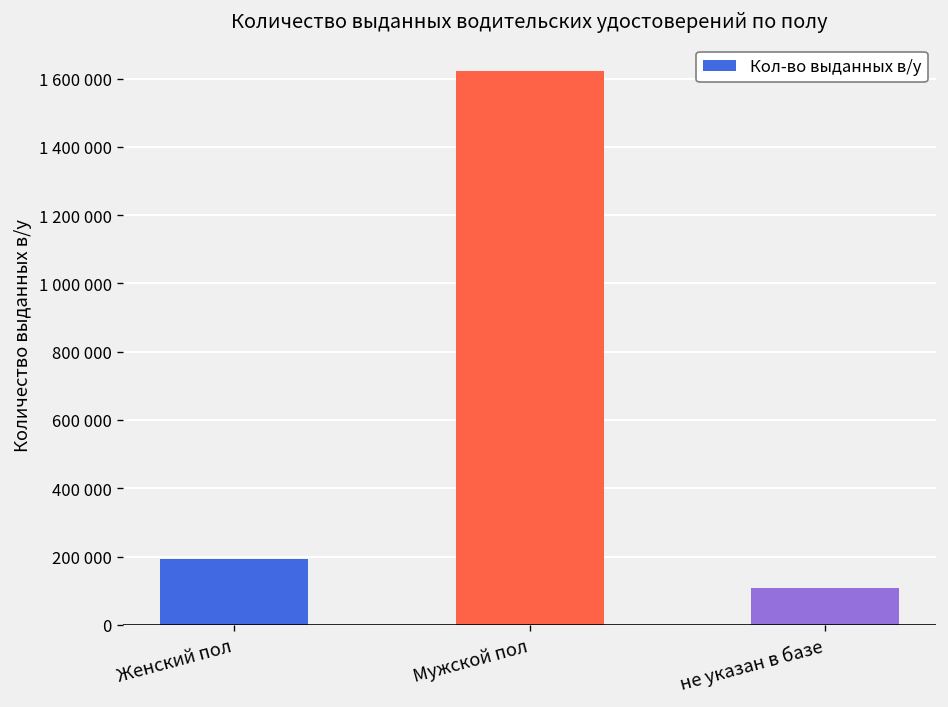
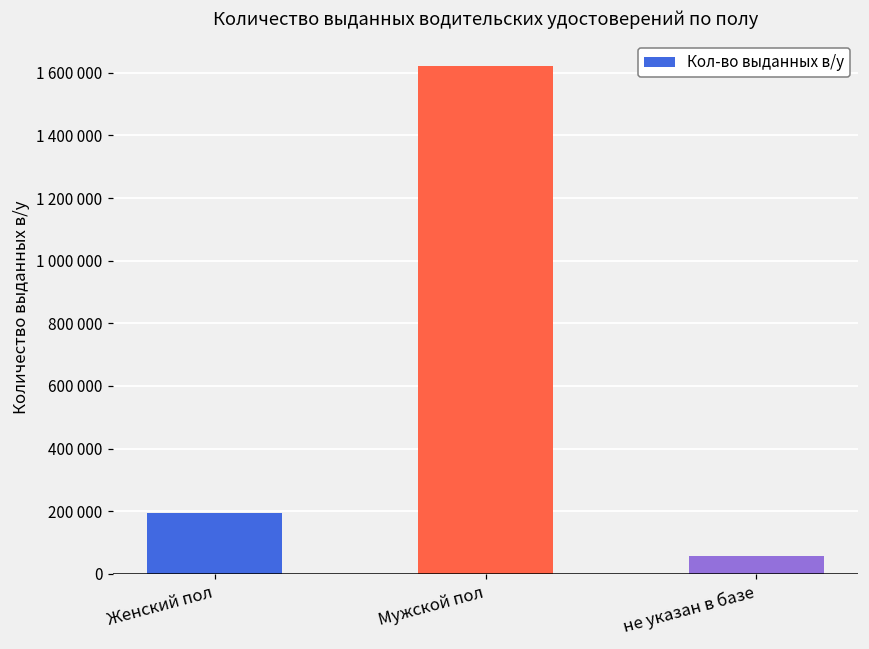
  {
    "Женский пол": 190000,
    "Мужской пол": 1620000,
-   "не указан в базе": 110000
+   "не указан в базе": 60000
  }
